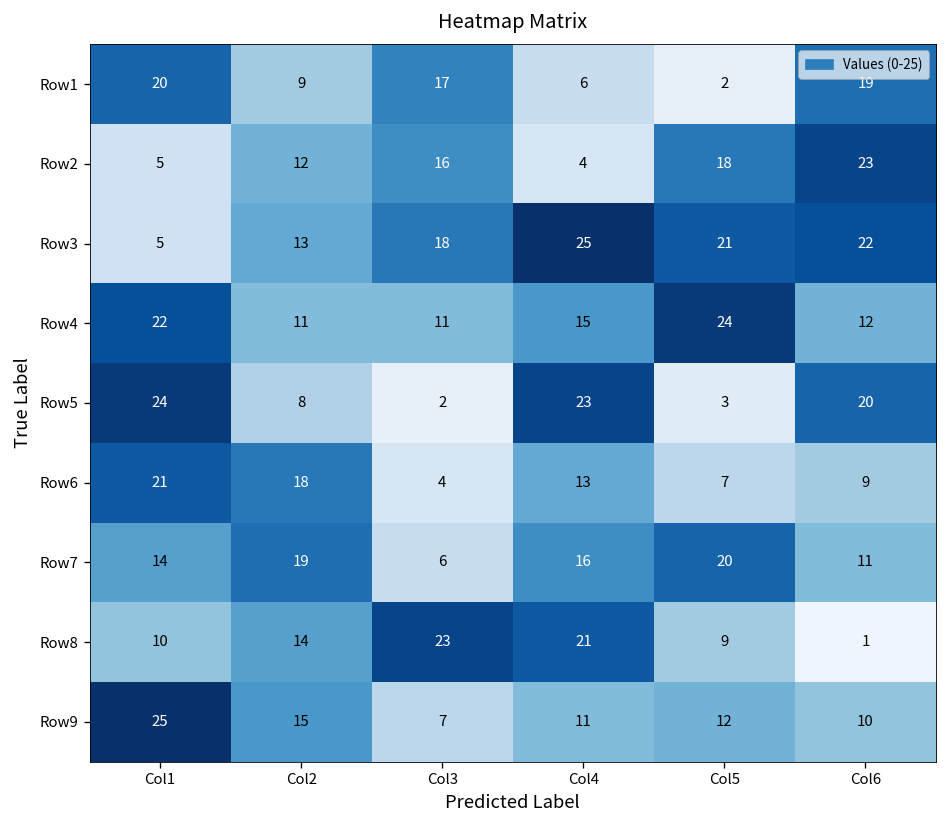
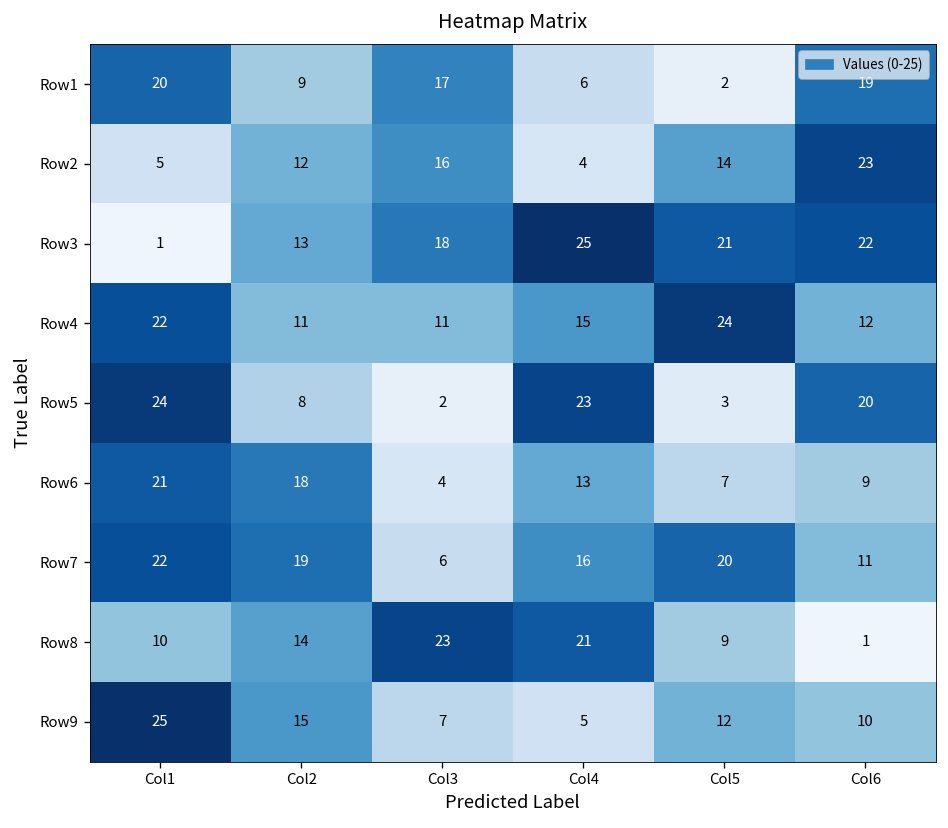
  {
    "Row1": {
      "Col1": 20,
      "Col2": 9,
      "Col3": 17,
      "Col4": 6,
      "Col5": 2
    },
    "Row2": {
      "Col1": 5,
      "Col2": 12,
      "Col3": 16,
      "Col4": 4,
-     "Col5": 18,
+     "Col5": 14,
      "Col6": 23
    },
    "Row3": {
-     "Col1": 5,
+     "Col1": 1,
      "Col2": 13,
      "Col3": 18,
      "Col4": 25,
      "Col5": 21,
      "Col6": 22
    },
    "Row4": {
      "Col1": 22,
      "Col2": 11,
      "Col3": 11,
      "Col4": 15,
      "Col5": 24,
      "Col6": 12
    },
    "Row5": {
      "Col1": 24,
      "Col2": 8,
      "Col3": 2,
      "Col4": 23,
      "Col5": 3,
      "Col6": 20
    },
    "Row6": {
      "Col1": 21,
      "Col2": 18,
      "Col3": 4,
      "Col4": 13,
      "Col5": 7,
      "Col6": 9
    },
    "Row7": {
-     "Col1": 14,
+     "Col1": 22,
      "Col2": 19,
      "Col3": 6,
      "Col4": 16,
      "Col5": 20,
      "Col6": 11
    },
    "Row8": {
      "Col1": 10,
      "Col2": 14,
      "Col3": 23,
      "Col4": 21,
      "Col5": 9,
      "Col6": 1
    },
    "Row9": {
      "Col1": 25,
      "Col2": 15,
      "Col3": 7,
-     "Col4": 11,
+     "Col4": 5,
      "Col5": 12,
      "Col6": 10
    }
  }
